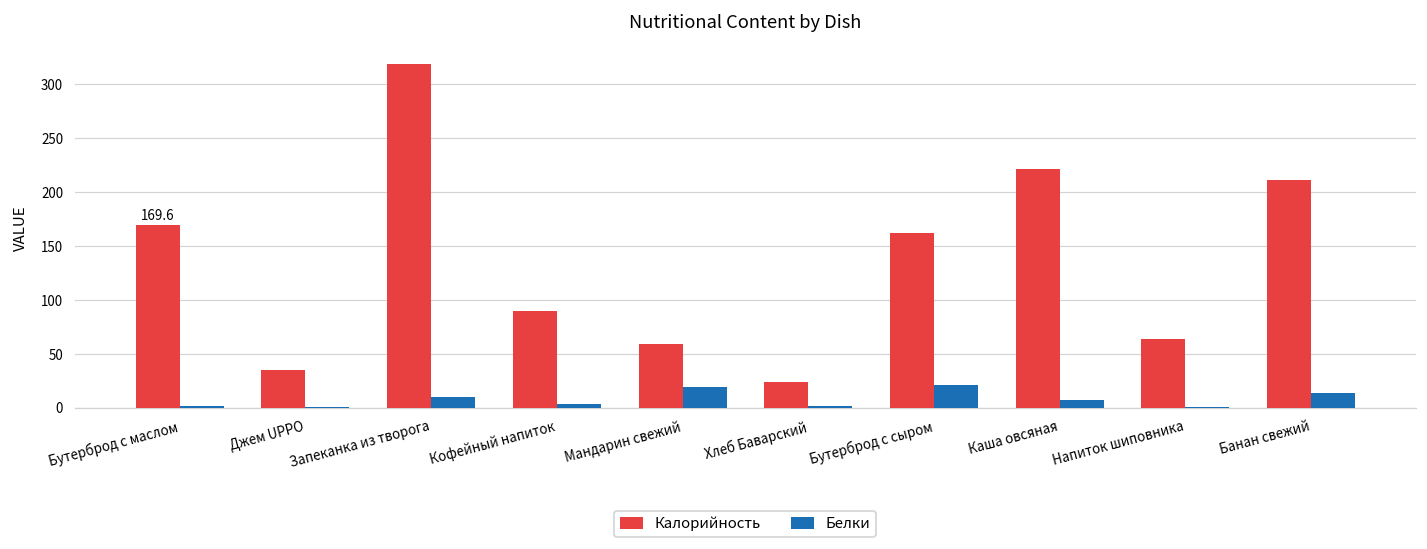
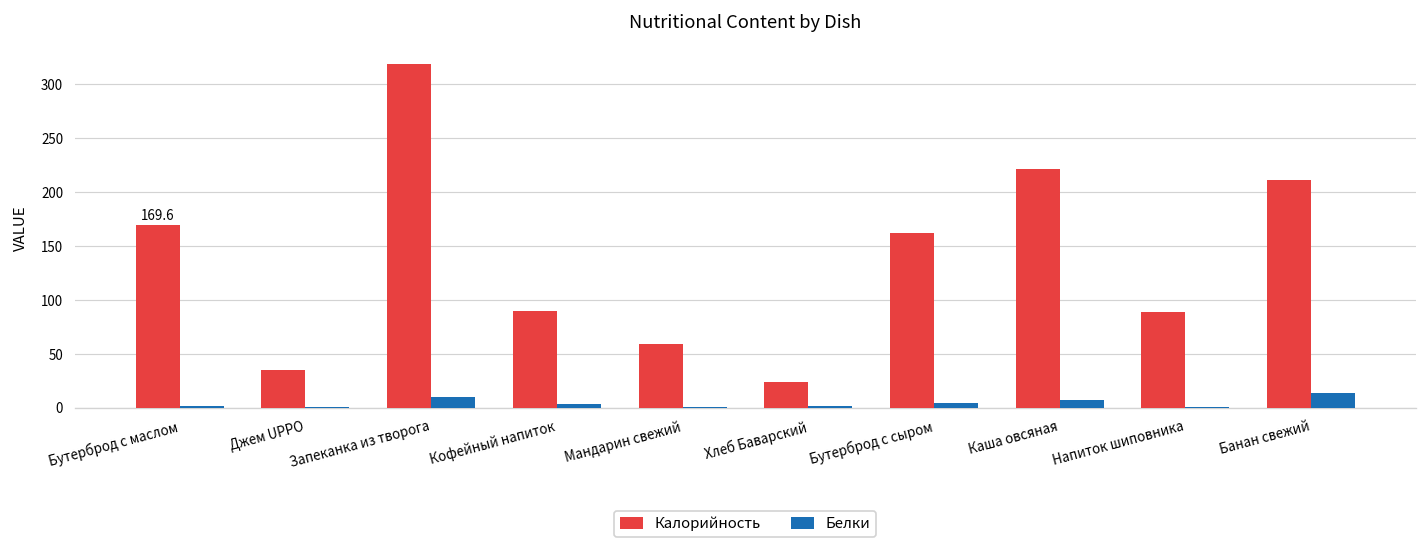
  {
    "Калорийность": {
      "Джем UPPO": 30,
      "Запеканка из творога": 320,
      "Кофейный напиток": 90,
      "Мандарин свежий": 60,
      "Хлеб Баварский": 20,
      "Бутерброд с сыром": 160,
      "Каша овсяная": 220,
-     "Напиток шиповника": 60,
+     "Напиток шиповника": 90,
      "Банан свежий": 210
    },
    "Белки": {
      "Запеканка из творога": 10,
      "Кофейный напиток": 0,
-     "Мандарин свежий": 20,
-     "Бутерброд с сыром": 20,
+     "Мандарин свежий": 0,
+     "Бутерброд с сыром": 0,
      "Каша овсяная": 10,
      "Банан свежий": 10
    }
  }
